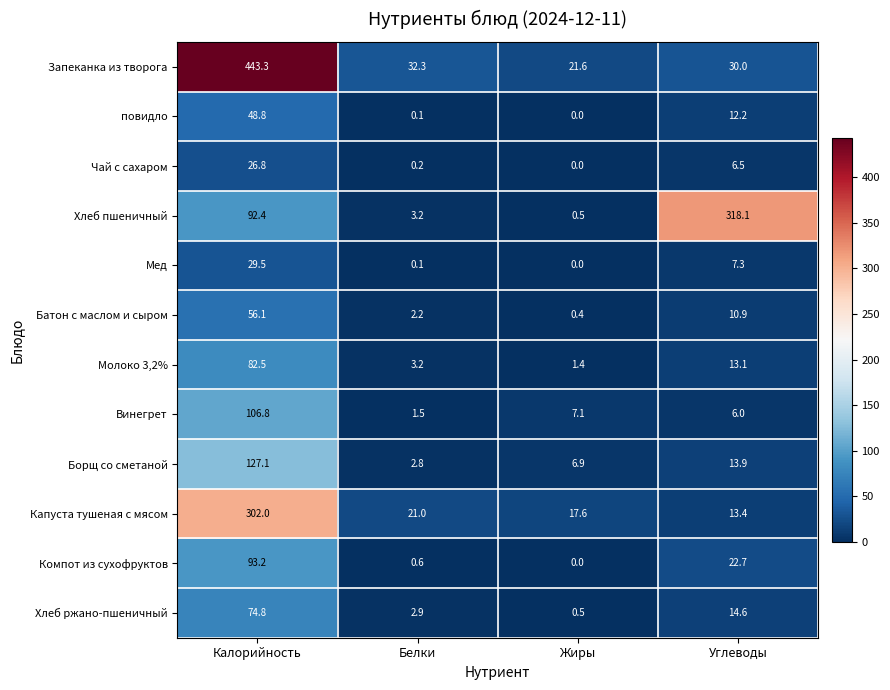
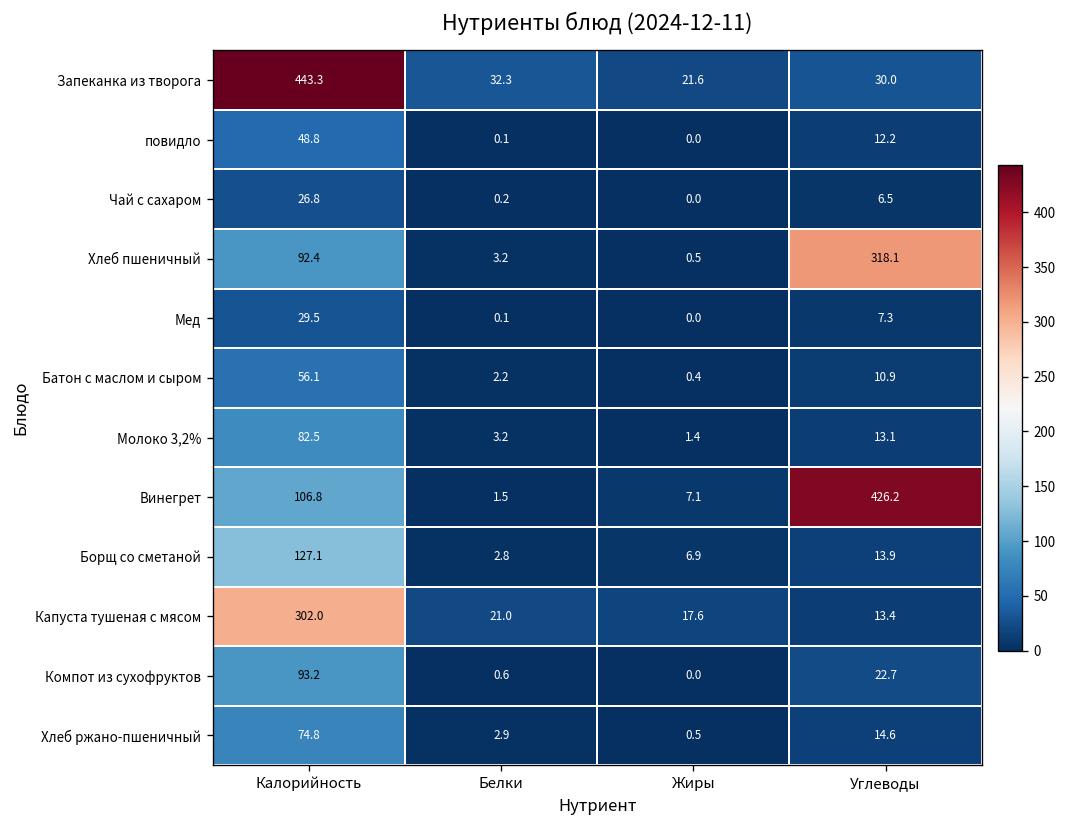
  {
    "Запеканка из творога": {
      "Калорийность": 443.3,
      "Белки": 32.3,
      "Жиры": 21.6,
      "Углеводы": 30.0
    },
    "повидло": {
      "Калорийность": 48.8,
      "Белки": 0.1,
      "Жиры": 0.0,
      "Углеводы": 12.2
    },
    "Чай с сахаром": {
      "Калорийность": 26.8,
      "Белки": 0.2,
      "Жиры": 0.0,
      "Углеводы": 6.5
    },
    "Хлеб пшеничный": {
      "Калорийность": 92.4,
      "Белки": 3.2,
      "Жиры": 0.5,
      "Углеводы": 318.1
    },
    "Мед": {
      "Калорийность": 29.5,
      "Белки": 0.1,
      "Жиры": 0.0,
      "Углеводы": 7.3
    },
    "Батон с маслом и сыром": {
      "Калорийность": 56.1,
      "Белки": 2.2,
      "Жиры": 0.4,
      "Углеводы": 10.9
    },
    "Молоко 3,2%": {
      "Калорийность": 82.5,
      "Белки": 3.2,
      "Жиры": 1.4,
      "Углеводы": 13.1
    },
    "Винегрет": {
      "Калорийность": 106.8,
      "Белки": 1.5,
      "Жиры": 7.1,
-     "Углеводы": 6.0
+     "Углеводы": 426.2
    },
    "Борщ со сметаной": {
      "Калорийность": 127.1,
      "Белки": 2.8,
      "Жиры": 6.9,
      "Углеводы": 13.9
    },
    "Капуста тушеная с мясом": {
      "Калорийность": 302.0,
      "Белки": 21.0,
      "Жиры": 17.6,
      "Углеводы": 13.4
    },
    "Компот из сухофруктов": {
      "Калорийность": 93.2,
      "Белки": 0.6,
      "Жиры": 0.0,
      "Углеводы": 22.7
    },
    "Хлеб ржано-пшеничный": {
      "Калорийность": 74.8,
      "Белки": 2.9,
      "Жиры": 0.5,
      "Углеводы": 14.6
    }
  }
